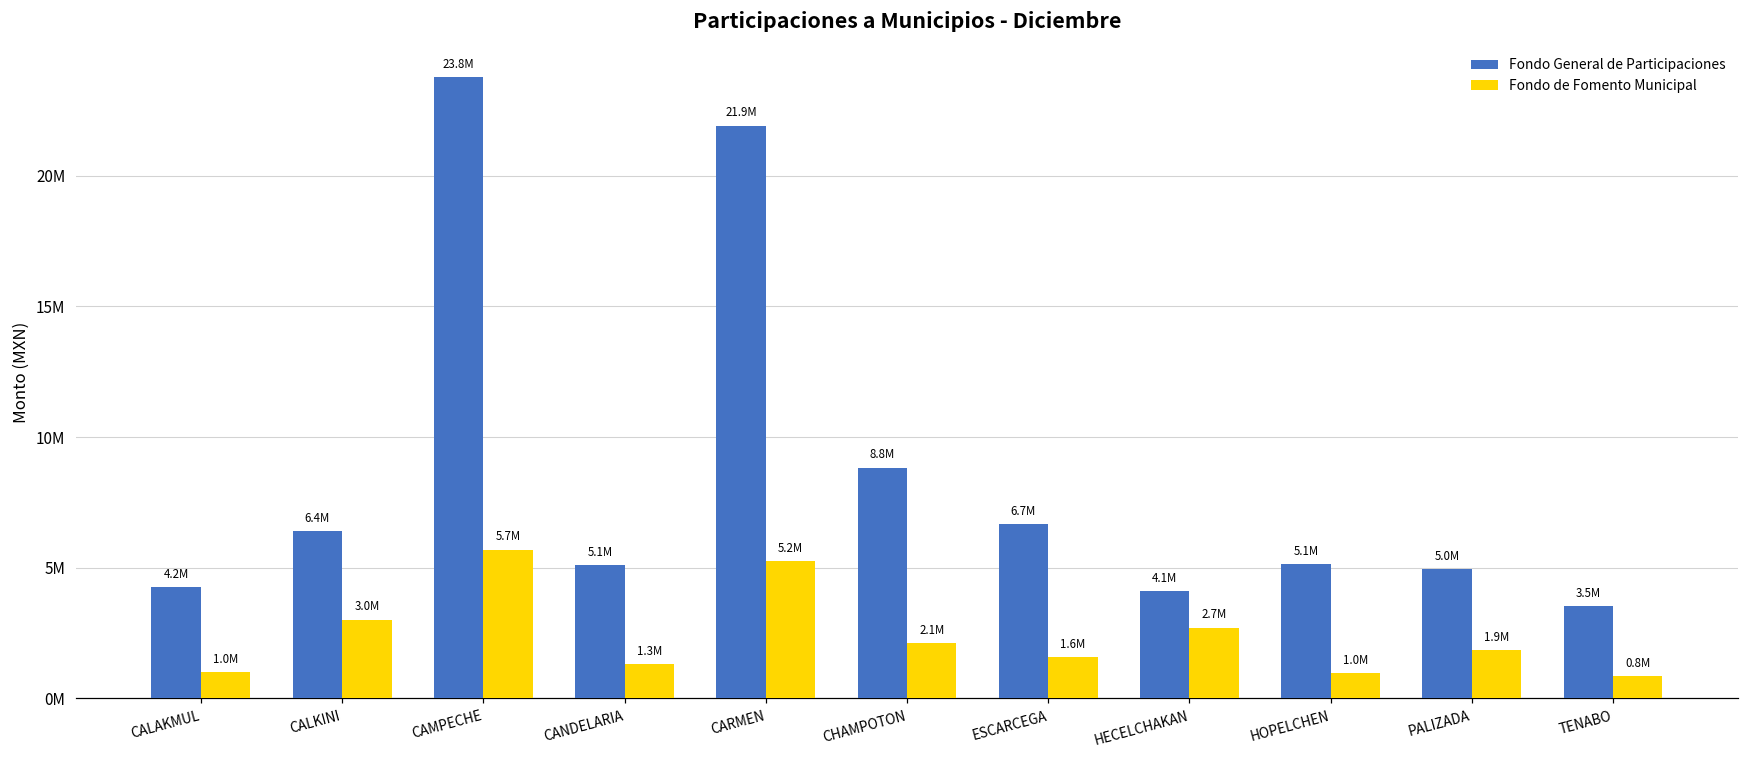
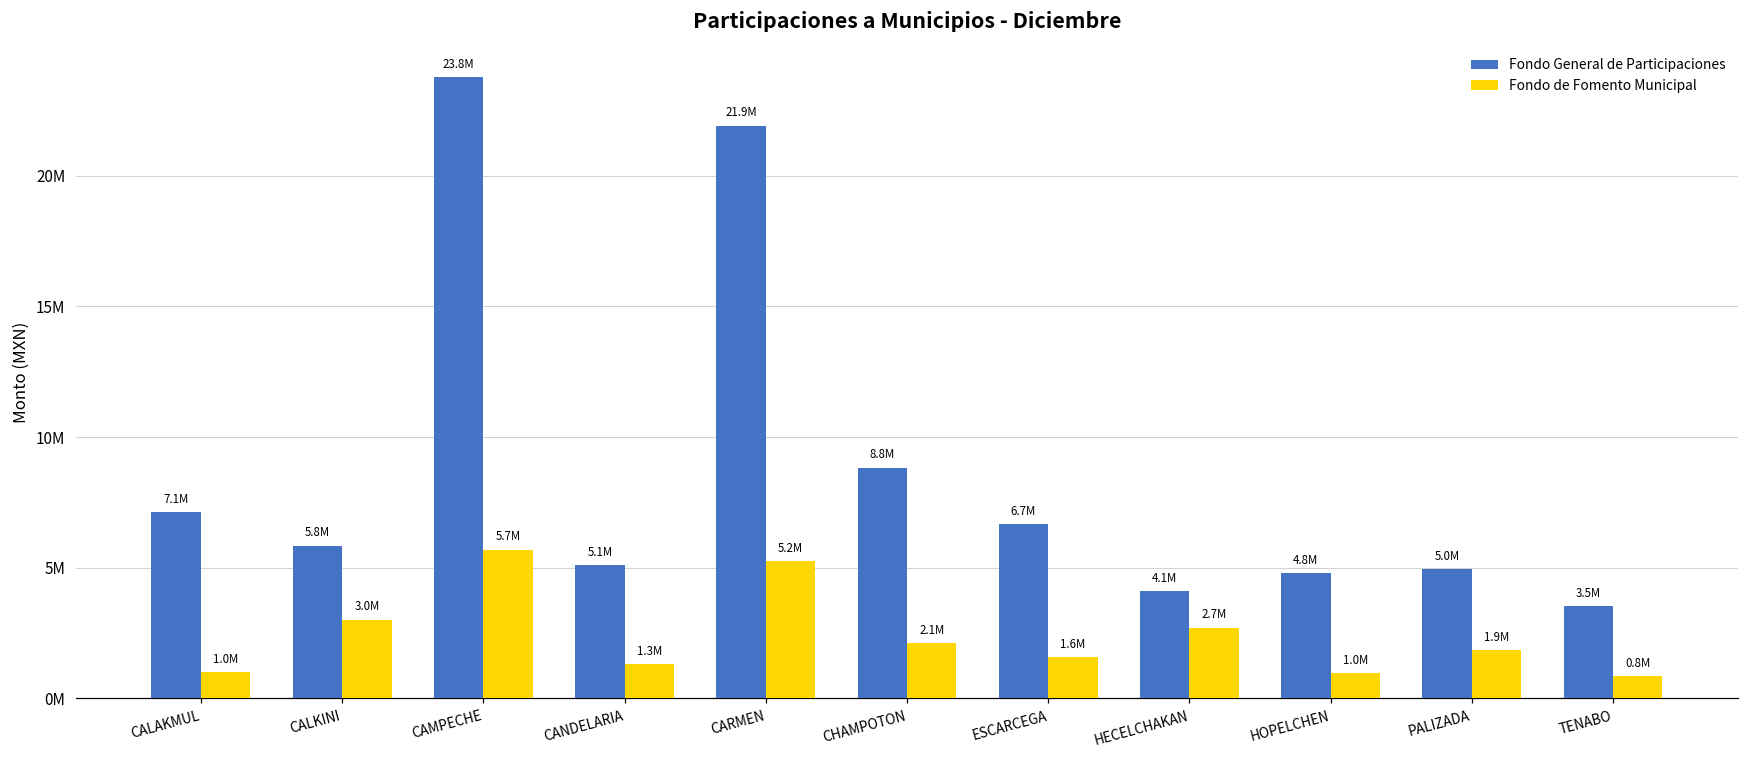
  {
    "Fondo General de Participaciones": {
-     "CALAKMUL": "4.2M",
-     "CALKINI": "6.4M",
+     "CALAKMUL": "7.1M",
+     "CALKINI": "5.8M",
      "CAMPECHE": "23.8M",
      "CANDELARIA": "5.1M",
      "CARMEN": "21.9M",
      "CHAMPOTON": "8.8M",
      "ESCARCEGA": "6.7M",
      "HECELCHAKAN": "4.1M",
-     "HOPELCHEN": "5.1M",
+     "HOPELCHEN": "4.8M",
      "PALIZADA": "5.0M",
      "TENABO": "3.5M"
    },
    "Fondo de Fomento Municipal": {
      "CALAKMUL": "1.0M",
      "CALKINI": "3.0M",
      "CAMPECHE": "5.7M",
      "CANDELARIA": "1.3M",
      "CARMEN": "5.2M",
      "CHAMPOTON": "2.1M",
      "ESCARCEGA": "1.6M",
      "HECELCHAKAN": "2.7M",
      "HOPELCHEN": "1.0M",
      "PALIZADA": "1.9M",
      "TENABO": "0.8M"
    }
  }
